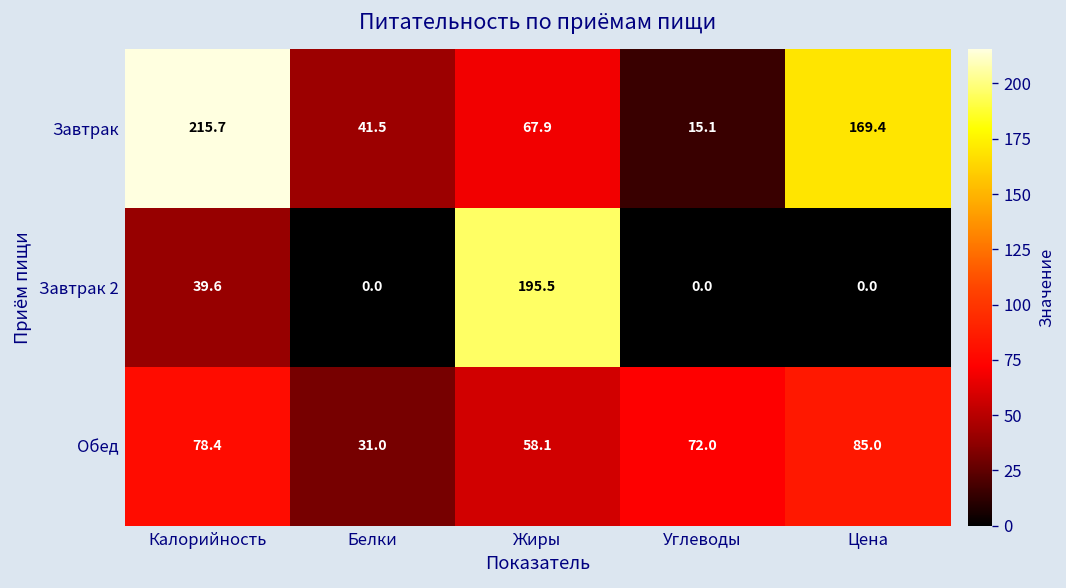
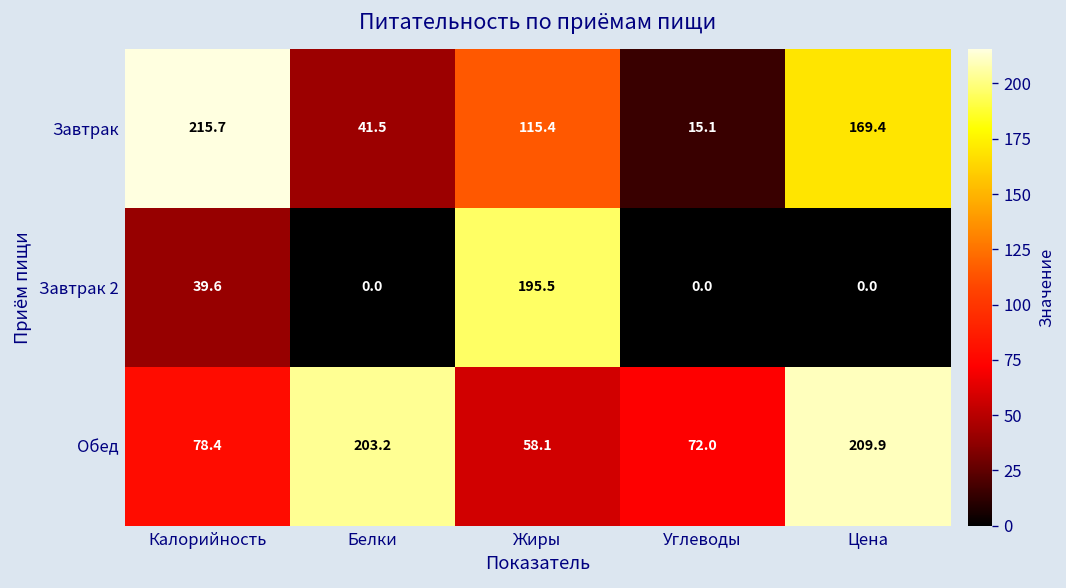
  {
    "Завтрак": {
      "Калорийность": 215.7,
      "Белки": 41.5,
-     "Жиры": 67.9,
+     "Жиры": 115.4,
      "Углеводы": 15.1,
      "Цена": 169.4
    },
    "Завтрак 2": {
      "Калорийность": 39.6,
      "Белки": 0.0,
      "Жиры": 195.5,
      "Углеводы": 0.0,
      "Цена": 0.0
    },
    "Обед": {
      "Калорийность": 78.4,
-     "Белки": 31.0,
+     "Белки": 203.2,
      "Жиры": 58.1,
      "Углеводы": 72.0,
-     "Цена": 85.0
+     "Цена": 209.9
    }
  }
